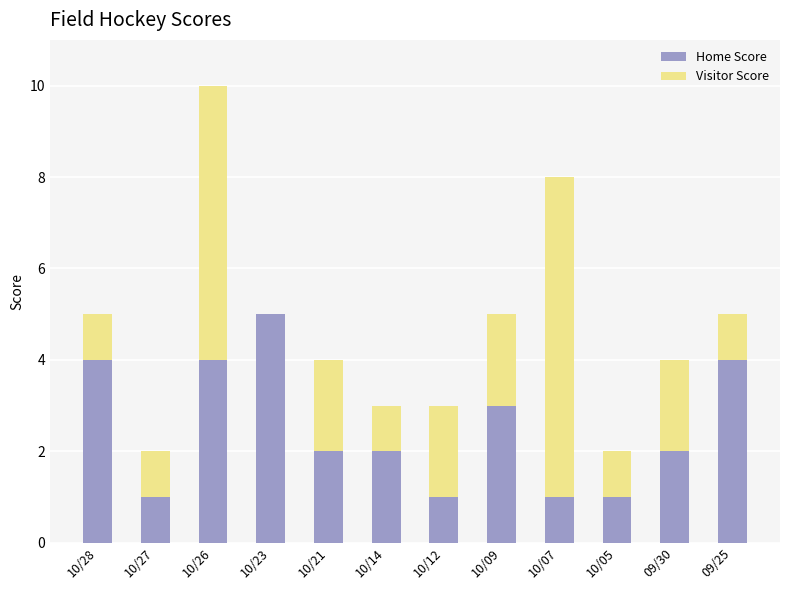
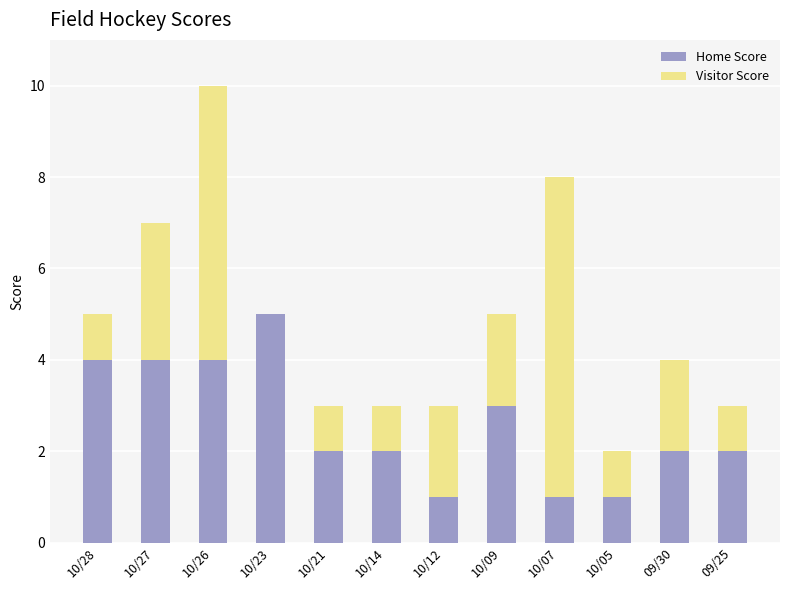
  {
    "Home Score": {
      "10/28": 4,
-     "10/27": 1,
+     "10/27": 4,
      "10/26": 4,
      "10/23": 5,
      "10/21": 2,
      "10/14": 2,
      "10/12": 1,
      "10/09": 3,
      "10/07": 1,
      "10/05": 1,
      "09/30": 2,
-     "09/25": 4
+     "09/25": 2
    },
    "Visitor Score": {
      "10/28": 1,
-     "10/27": 1,
+     "10/27": 3,
      "10/26": 6,
      "10/23": 0,
-     "10/21": 2,
+     "10/21": 1,
      "10/14": 1,
      "10/12": 2,
      "10/09": 2,
      "10/07": 7,
      "10/05": 1,
      "09/30": 2,
      "09/25": 1
    }
  }
